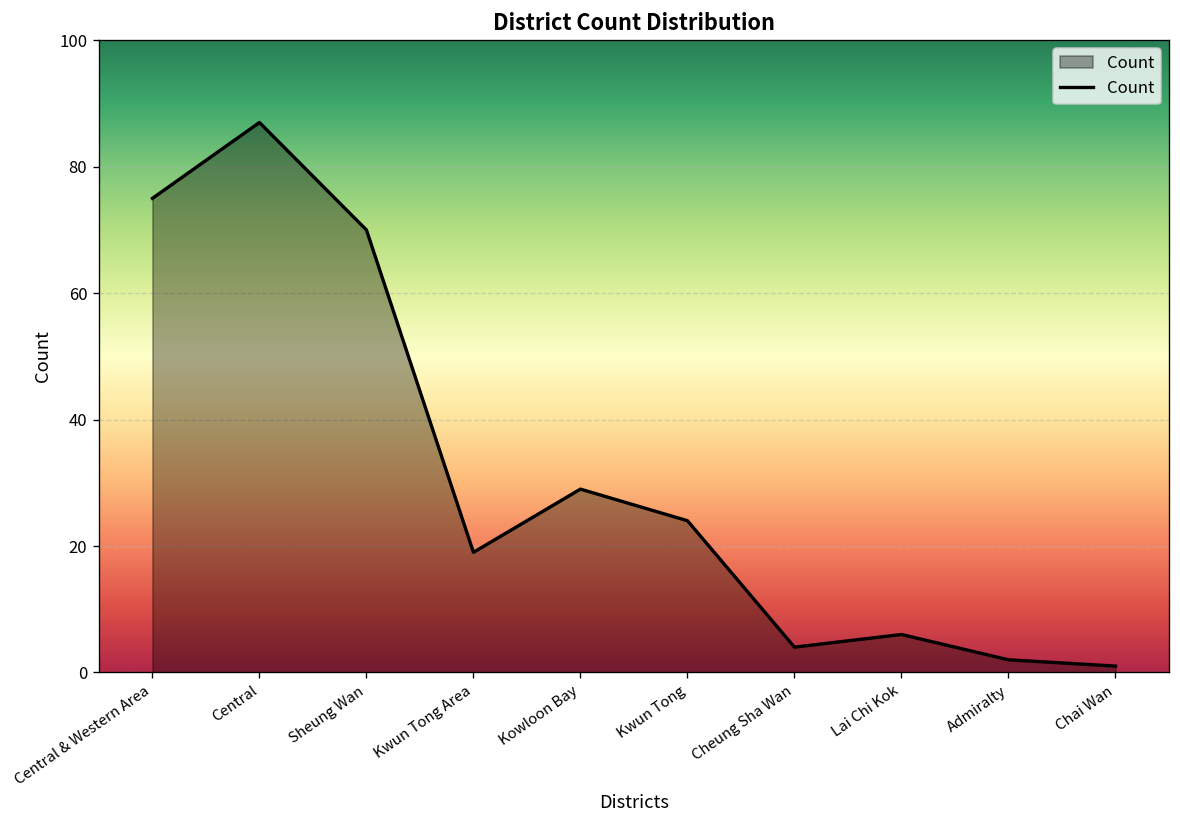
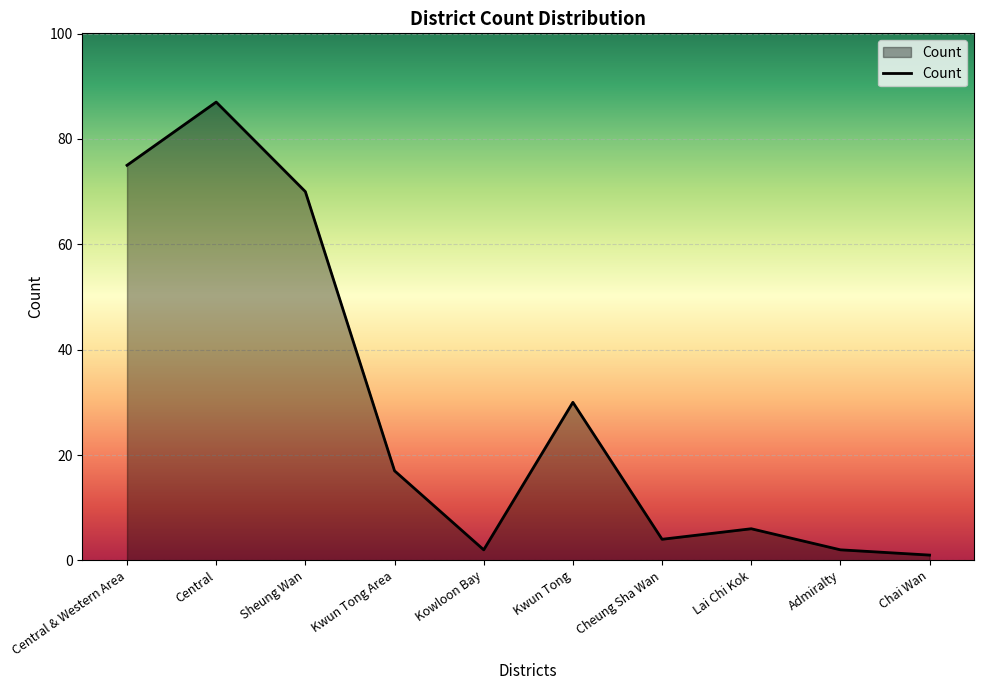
  {
    "Central & Western Area": 75,
    "Central": 87,
    "Sheung Wan": 70,
-   "Kwun Tong Area": 19,
-   "Kowloon Bay": 29,
-   "Kwun Tong": 24,
+   "Kwun Tong Area": 17,
+   "Kowloon Bay": 2,
+   "Kwun Tong": 30,
    "Cheung Sha Wan": 4,
    "Lai Chi Kok": 6,
    "Admiralty": 2,
    "Chai Wan": 1
  }
